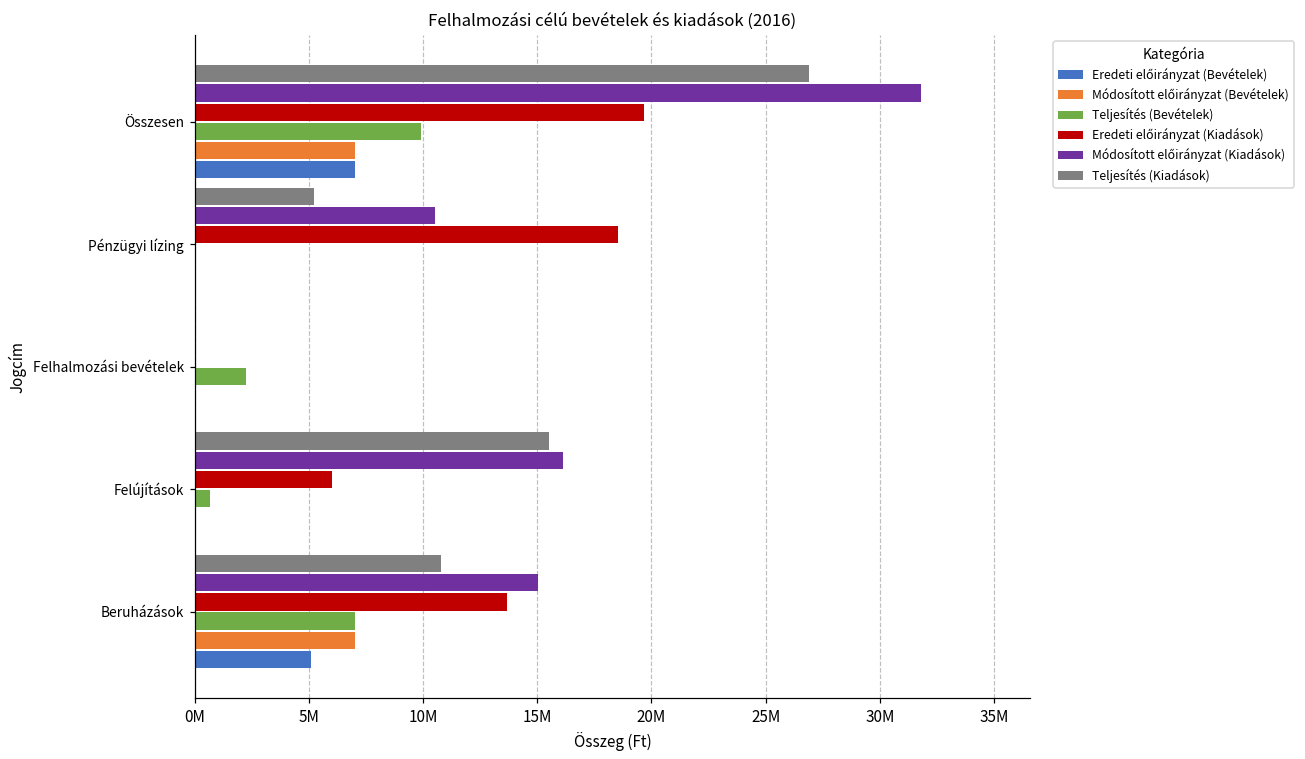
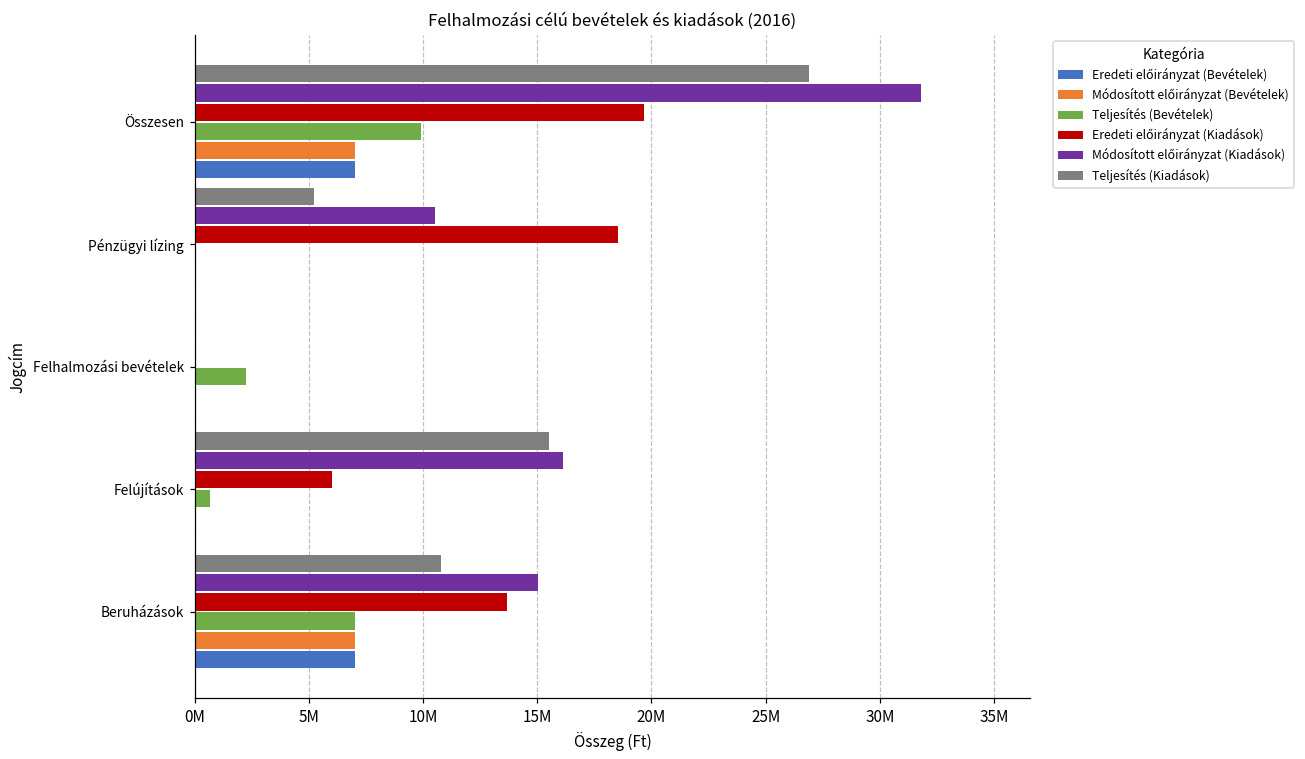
  {
    "Eredeti előirányzat (Bevételek)": {
      "Összesen": 7000000,
      "Pénzügyi lízing": 0,
      "Felhalmozási bevételek": 0,
      "Felújítások": 0,
-     "Beruházások": 5100000
+     "Beruházások": 7000000
    },
    "Módosított előirányzat (Bevételek)": {
      "Összesen": 7000000,
      "Pénzügyi lízing": 0,
      "Felhalmozási bevételek": 0,
      "Felújítások": 0,
      "Beruházások": 7000000
    },
    "Teljesítés (Bevételek)": {
      "Összesen": 9900000,
      "Pénzügyi lízing": 0,
      "Felhalmozási bevételek": 2300000,
      "Felújítások": 700000,
      "Beruházások": 7000000
    },
    "Eredeti előirányzat (Kiadások)": {
      "Összesen": 19700000,
      "Pénzügyi lízing": 18500000,
      "Felhalmozási bevételek": 0,
      "Felújítások": 6000000,
      "Beruházások": 13700000
    },
    "Módosított előirányzat (Kiadások)": {
      "Összesen": 31800000,
      "Pénzügyi lízing": 10500000,
      "Felhalmozási bevételek": 0,
      "Felújítások": 16100000,
      "Beruházások": 15000000
    },
    "Teljesítés (Kiadások)": {
      "Összesen": 26900000,
      "Pénzügyi lízing": 5200000,
      "Felhalmozási bevételek": 0,
      "Felújítások": 15500000,
      "Beruházások": 10800000
    }
  }
